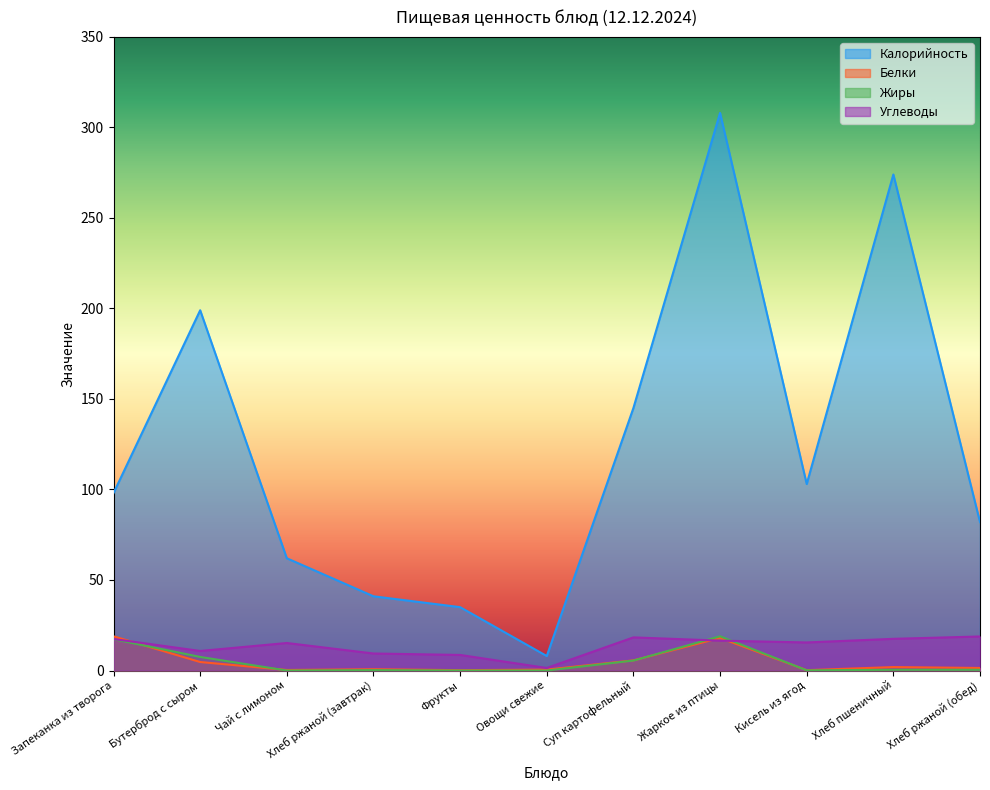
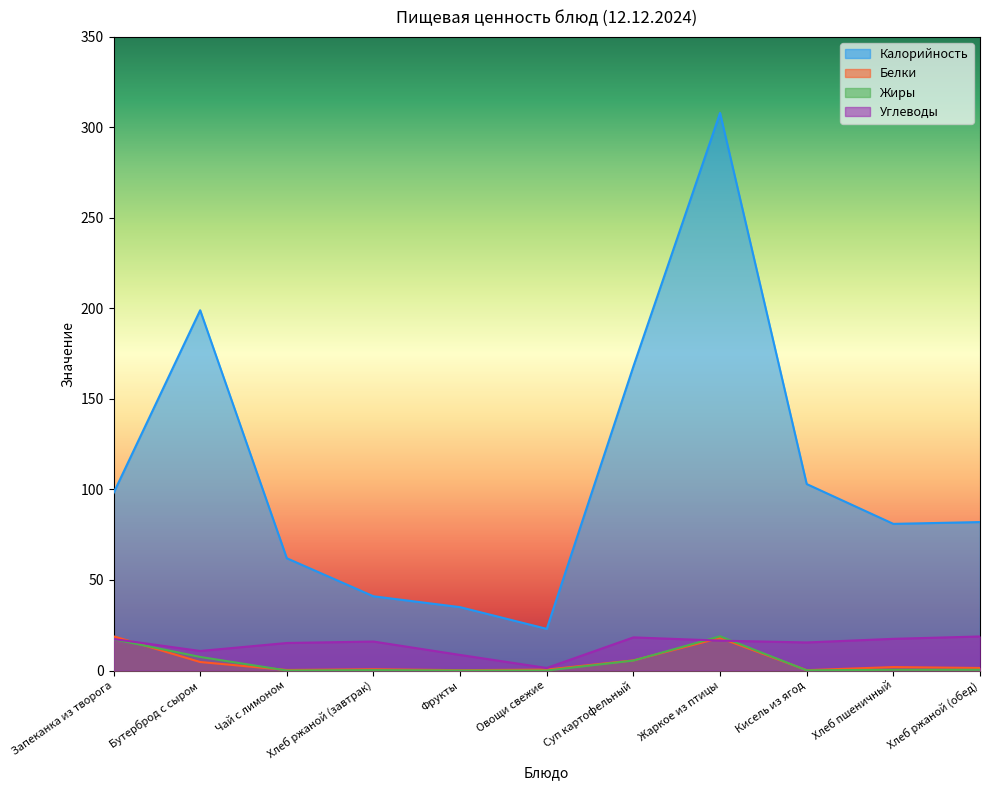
  {
    "Калорийность": {
      "Запеканка из творога": 98,
      "Бутерброд с сыром": 199,
      "Чай с лимоном": 62,
      "Хлеб ржаной (завтрак)": 41,
      "Фрукты": 35,
-     "Овощи свежие": 8,
-     "Суп картофельный": 145,
+     "Овощи свежие": 23,
+     "Суп картофельный": 168,
      "Жаркое из птицы": 308,
      "Кисель из ягод": 103,
-     "Хлеб пшеничный": 274,
+     "Хлеб пшеничный": 81,
      "Хлеб ржаной (обед)": 82
    },
    "Белки": {
      "Запеканка из творога": 19,
      "Бутерброд с сыром": 5,
      "Хлеб пшеничный": 2
    },
    "Жиры": {
      "Бутерброд с сыром": 8,
      "Хлеб пшеничный": 0
    },
    "Углеводы": {
      "Бутерброд с сыром": 11,
      "Чай с лимоном": 15,
-     "Хлеб ржаной (завтрак)": 9,
+     "Хлеб ржаной (завтрак)": 16,
      "Фрукты": 9,
      "Суп картофельный": 18,
      "Жаркое из птицы": 17,
      "Кисель из ягод": 16,
      "Хлеб пшеничный": 18,
      "Хлеб ржаной (обед)": 19
    }
  }
